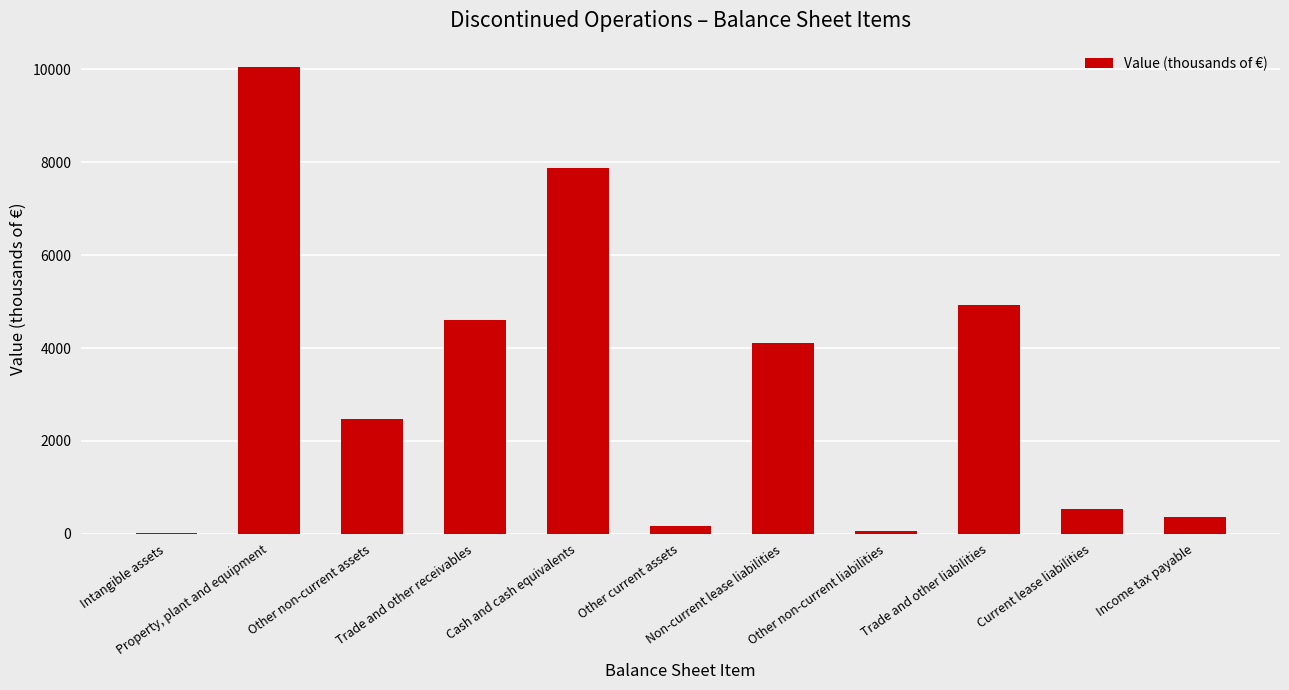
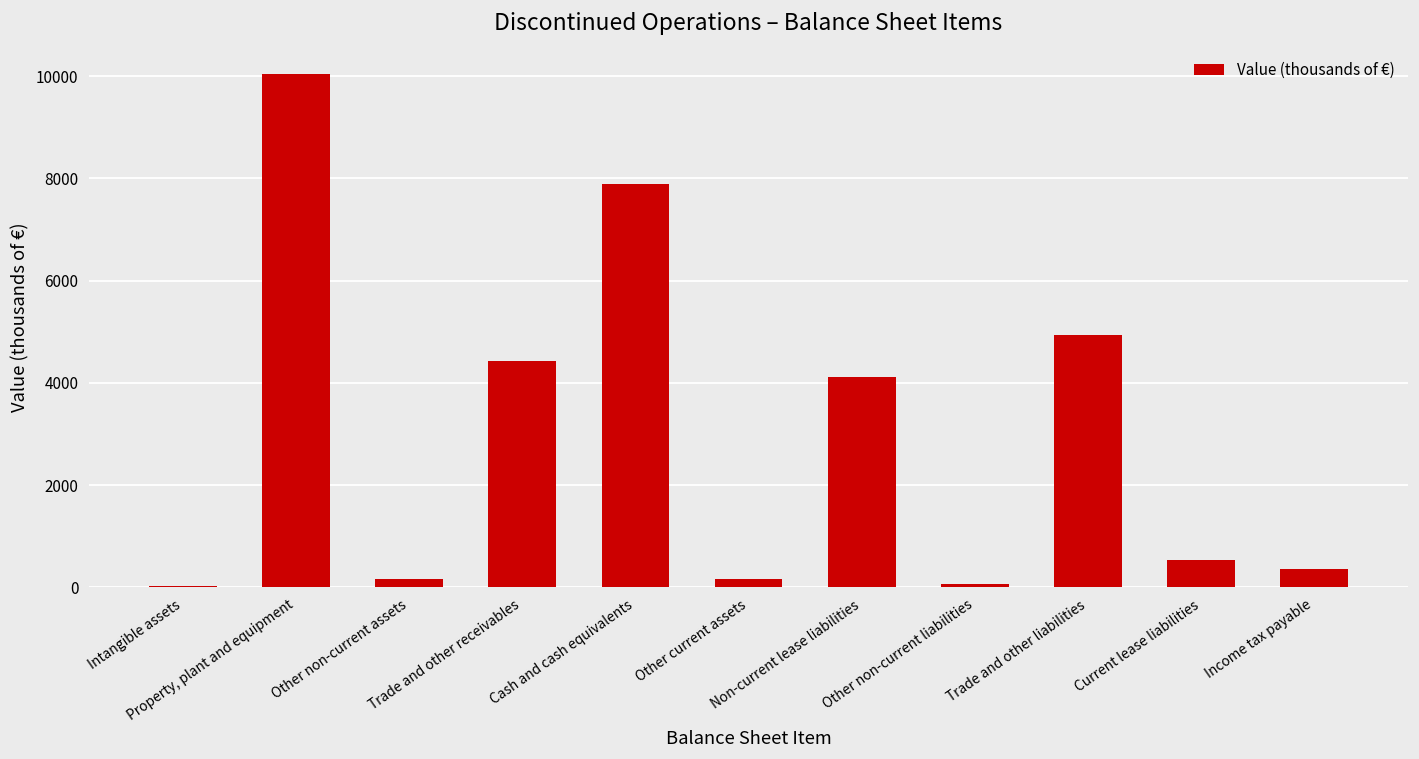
  {
    "Property, plant and equipment": 10000,
-   "Other non-current assets": 2500,
-   "Trade and other receivables": 4600,
+   "Other non-current assets": 200,
+   "Trade and other receivables": 4400,
    "Cash and cash equivalents": 7900,
    "Other current assets": 200,
    "Non-current lease liabilities": 4100,
    "Other non-current liabilities": 100,
    "Trade and other liabilities": 4900,
    "Current lease liabilities": 500,
    "Income tax payable": 400
  }
